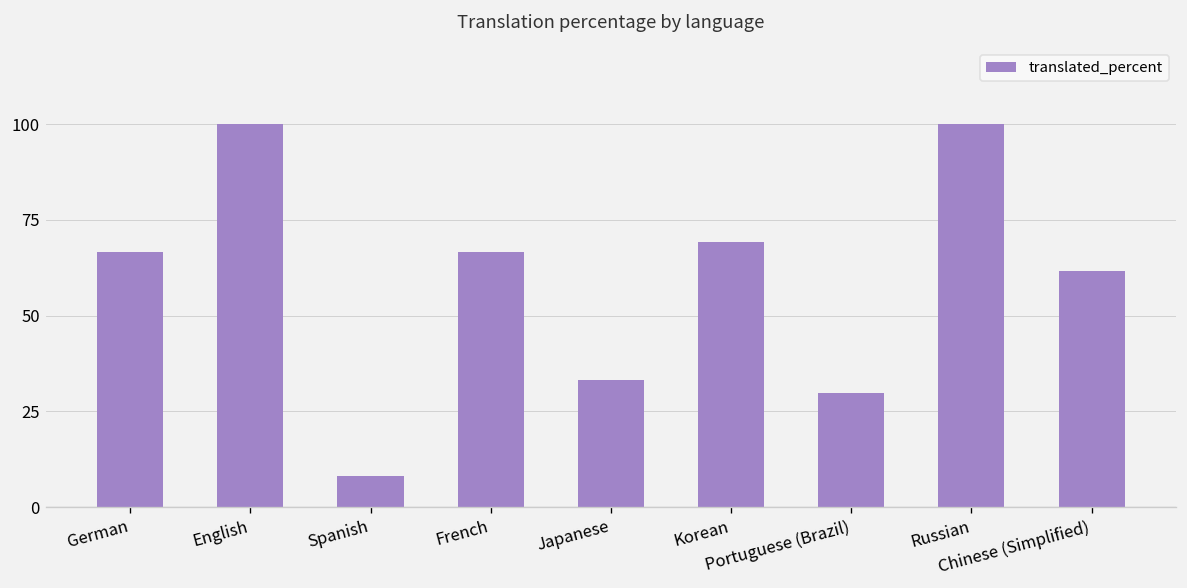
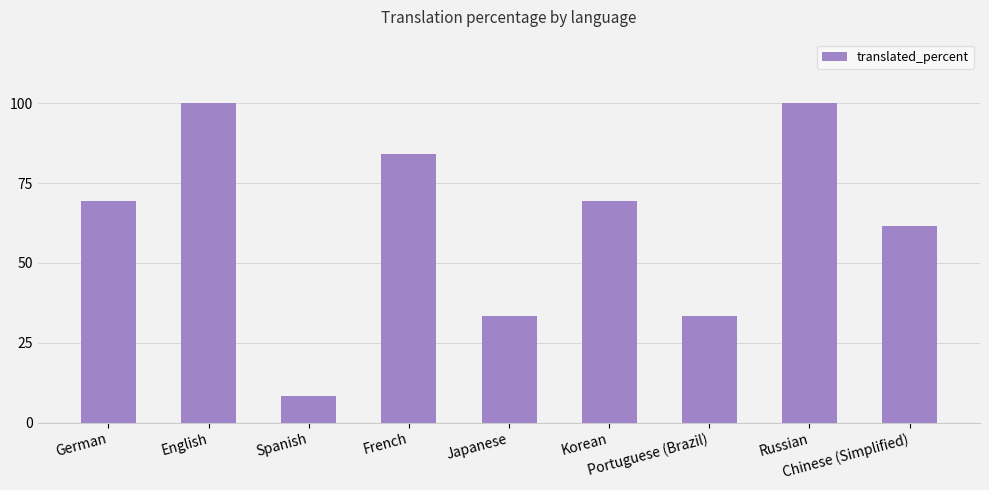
  {
-   "German": 67,
+   "German": 69,
    "English": 100,
    "Spanish": 8,
-   "French": 67,
+   "French": 84,
    "Japanese": 33,
    "Korean": 69,
-   "Portuguese (Brazil)": 30,
+   "Portuguese (Brazil)": 33,
    "Russian": 100,
    "Chinese (Simplified)": 62
  }
